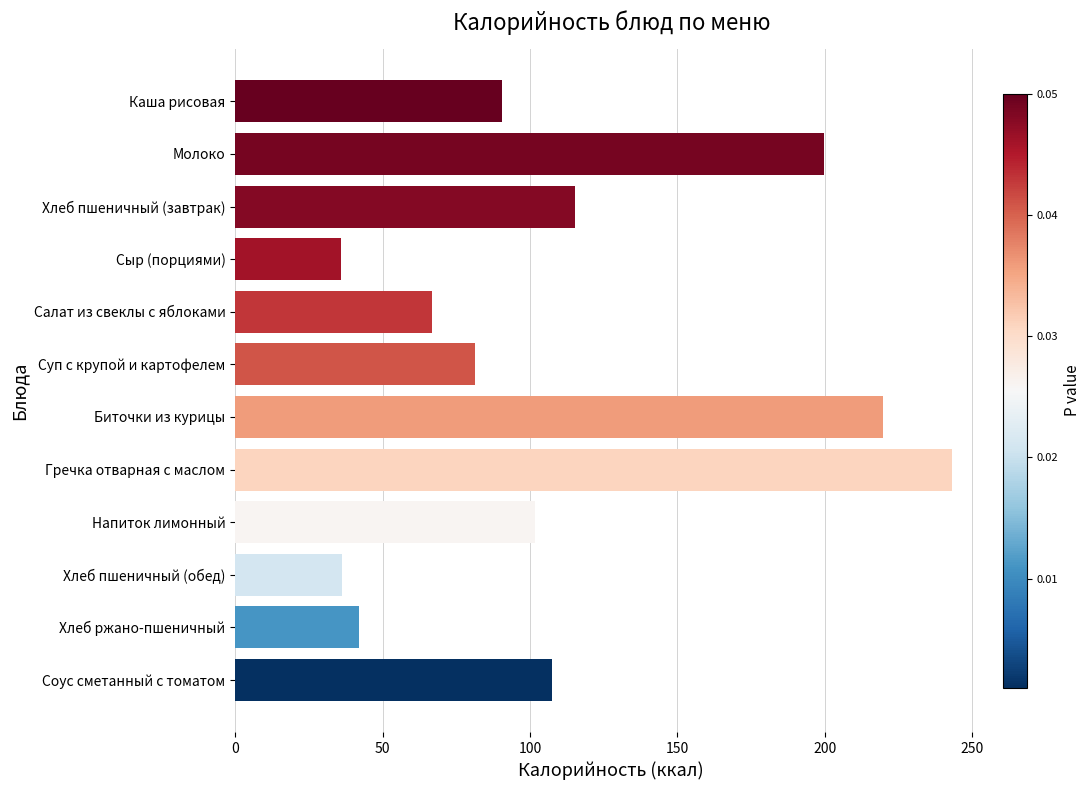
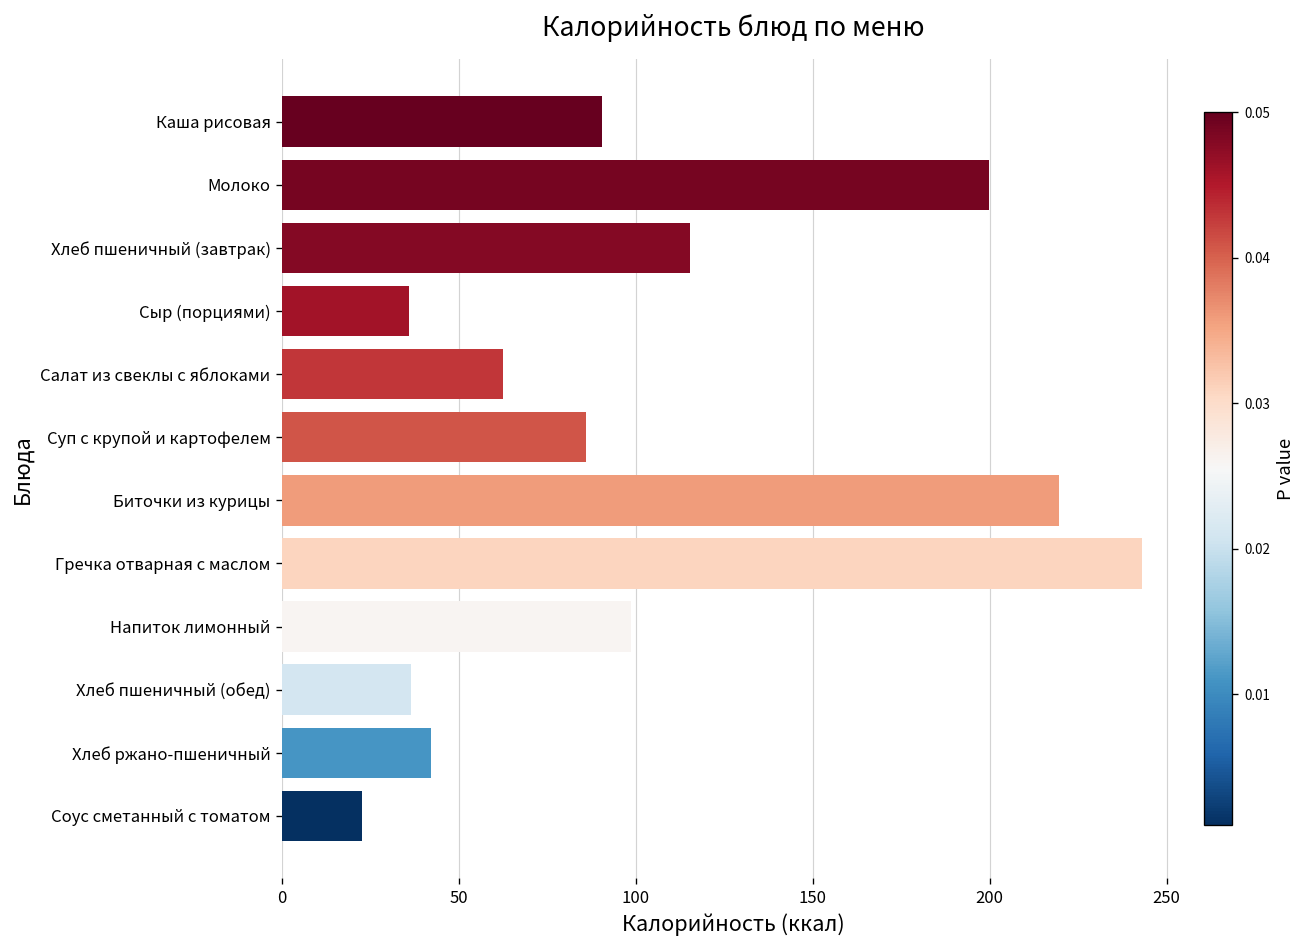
  {
    "Каша рисовая": 91,
    "Молоко": 200,
    "Хлеб пшеничный (завтрак)": 115,
    "Сыр (порциями)": 36,
-   "Салат из свеклы с яблоками": 67,
-   "Суп с крупой и картофелем": 81,
+   "Салат из свеклы с яблоками": 62,
+   "Суп с крупой и картофелем": 86,
    "Биточки из курицы": 220,
    "Гречка отварная с маслом": 243,
-   "Напиток лимонный": 102,
+   "Напиток лимонный": 99,
    "Хлеб пшеничный (обед)": 36,
    "Хлеб ржано-пшеничный": 42,
-   "Соус сметанный с томатом": 108
+   "Соус сметанный с томатом": 23
  }
